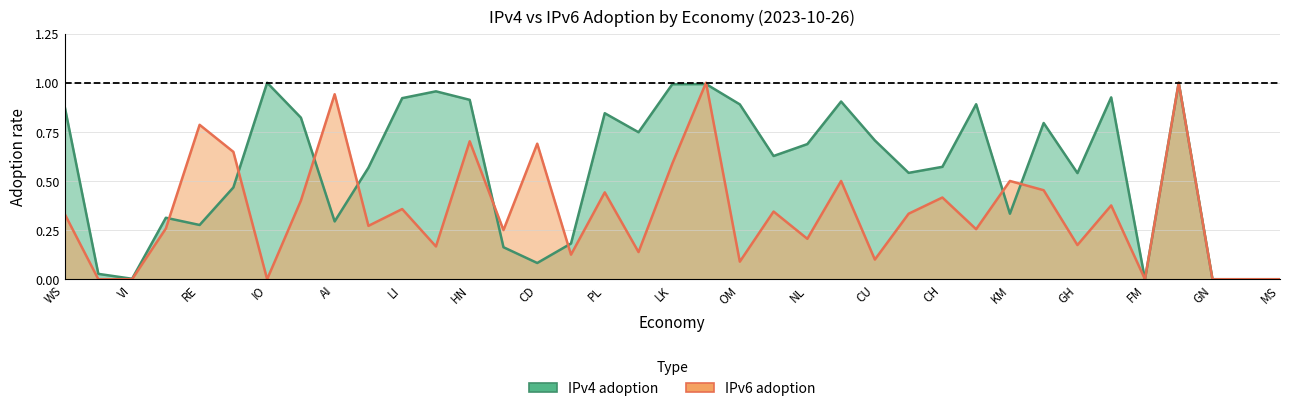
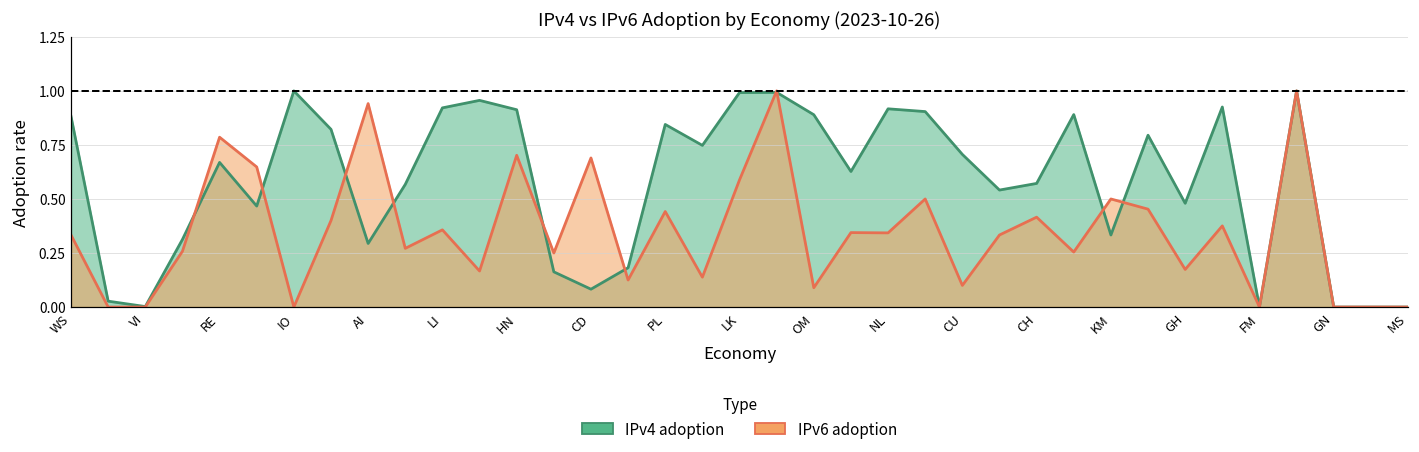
  {
    "IPv4 adoption": {
      "WS": 0.88,
-     "RE": 0.28,
+     "RE": 0.67,
      "IO": 1.00,
      "AI": 0.29,
      "LI": 0.92,
      "HN": 0.91,
      "CD": 0.08,
      "PL": 0.84,
      "LK": 0.99,
      "OM": 0.89,
-     "NL": 0.69,
+     "NL": 0.92,
      "CU": 0.71,
      "CH": 0.57,
      "KM": 0.33,
-     "GH": 0.54
+     "GH": 0.48
    },
    "IPv6 adoption": {
      "WS": 0.33,
      "RE": 0.79,
      "IO": 0.00,
      "AI": 0.94,
      "LI": 0.36,
      "HN": 0.70,
      "CD": 0.69,
      "PL": 0.44,
      "LK": 0.59,
      "OM": 0.09,
-     "NL": 0.21,
+     "NL": 0.34,
      "CU": 0.10,
      "CH": 0.42,
      "KM": 0.50,
      "GH": 0.17
    }
  }
